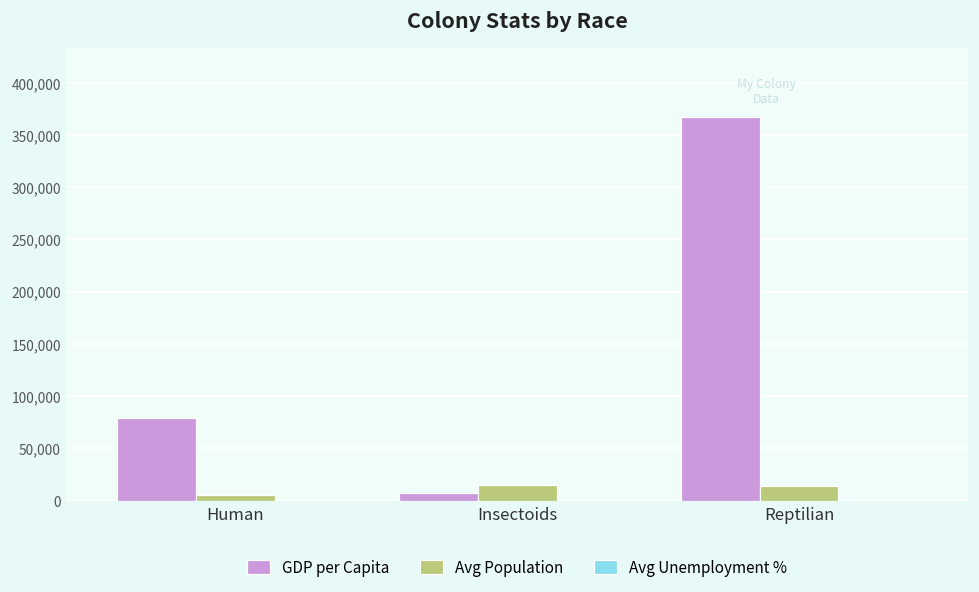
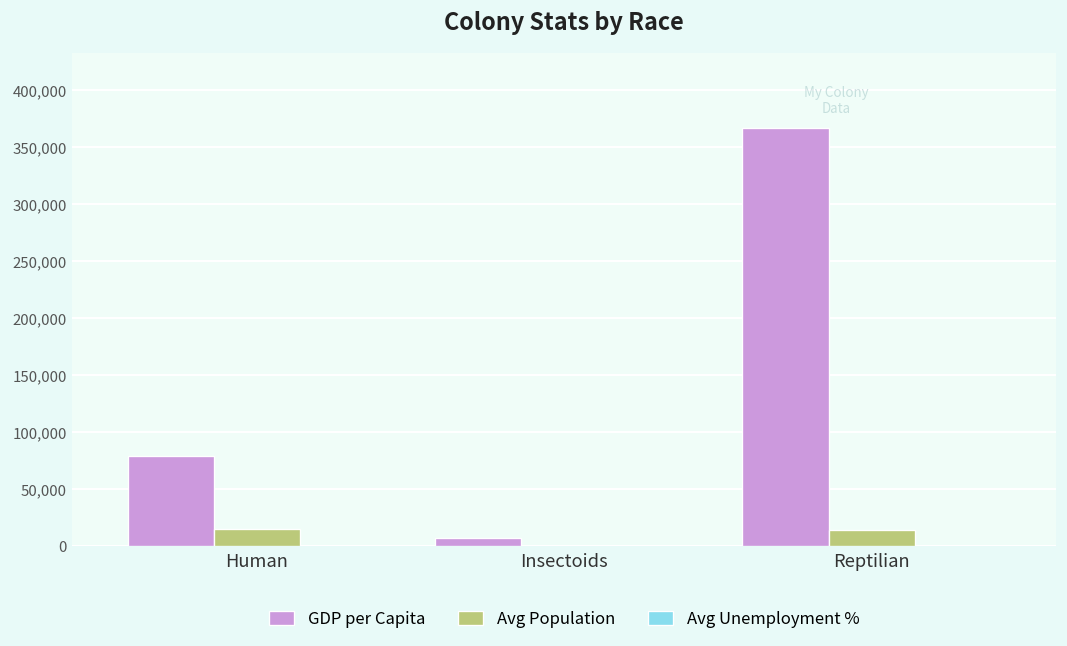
  {
    "GDP per Capita": {
      "Human": "80,000",
      "Insectoids": "10,000",
      "Reptilian": "370,000"
    },
    "Avg Population": {
-     "Human": "10,000",
-     "Insectoids": "10,000",
+     "Human": "20,000",
+     "Insectoids": "0",
      "Reptilian": "10,000"
    }
  }
